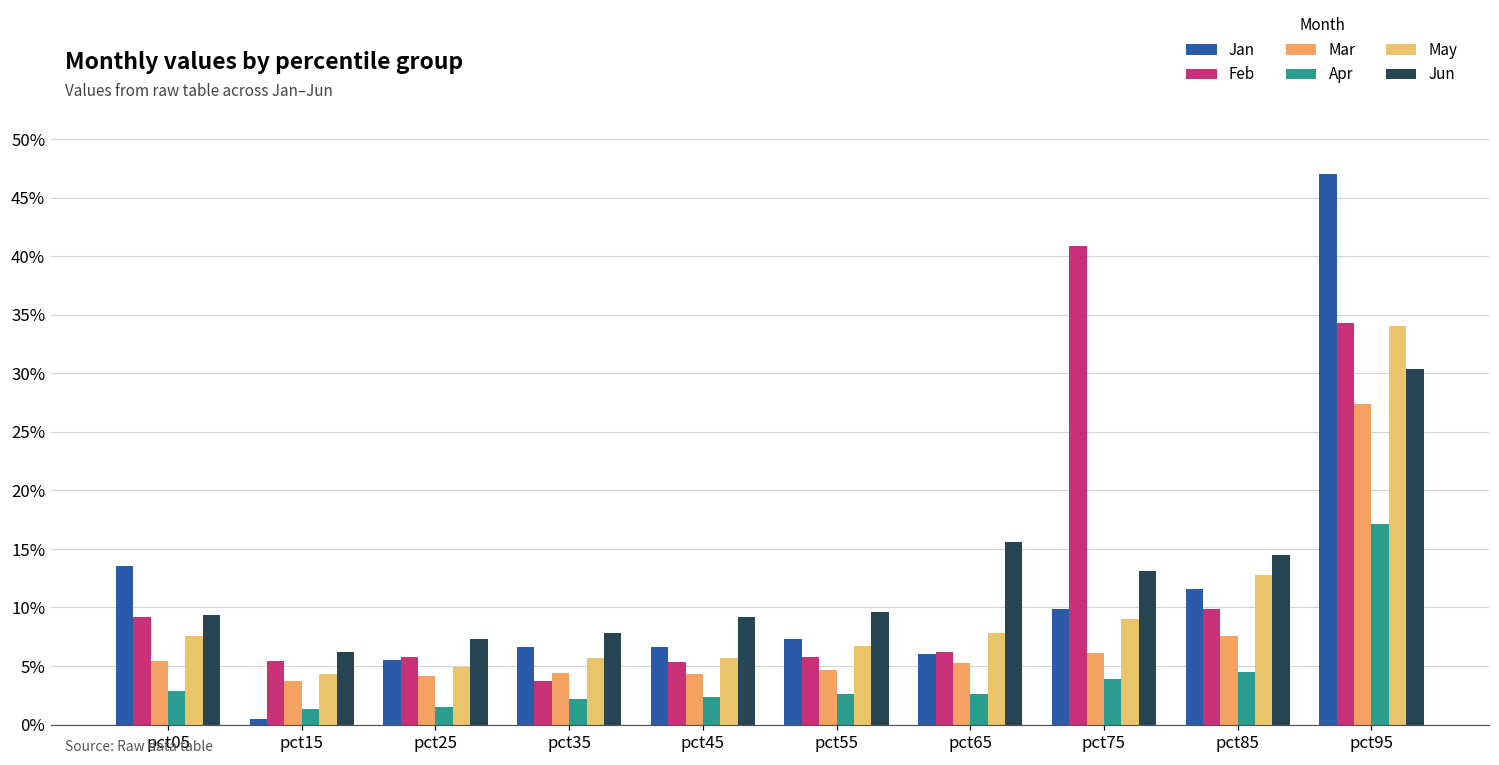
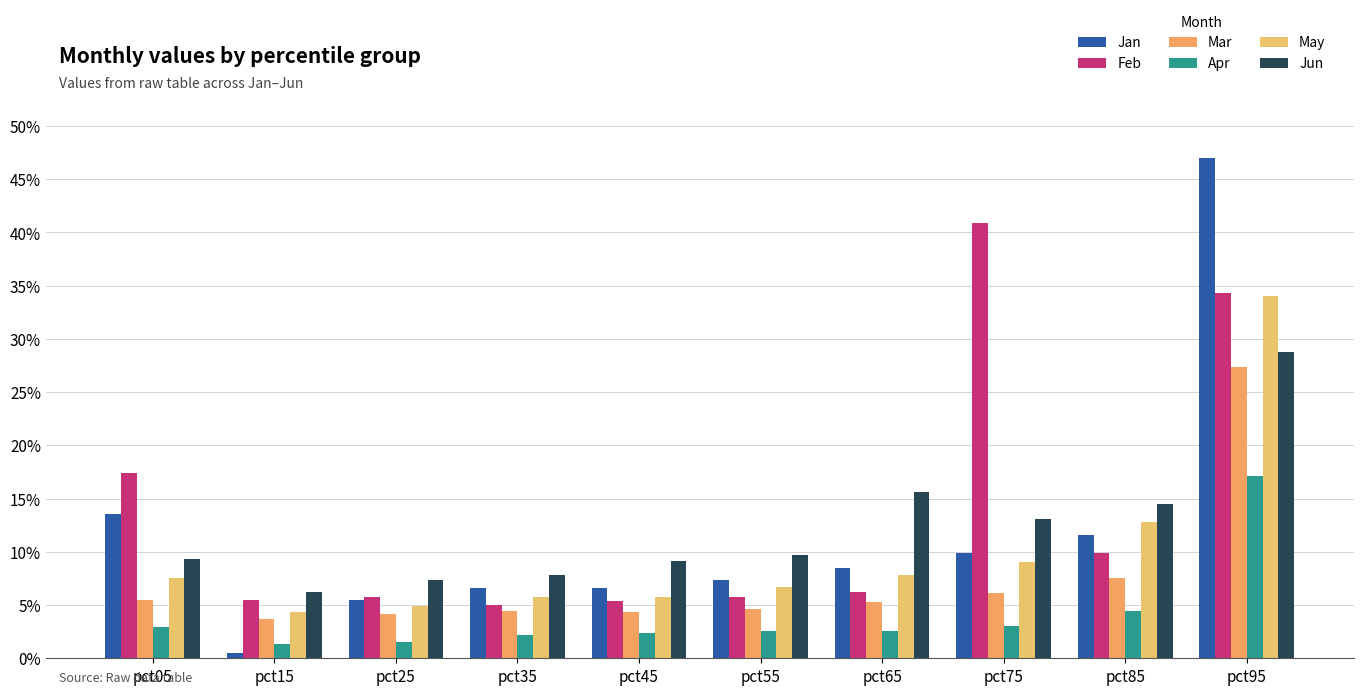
  {
    "Jan": {
      "pct05": "13.6%",
      "pct15": "0.5%",
      "pct25": "5.5%",
      "pct35": "6.6%",
      "pct45": "6.6%",
      "pct55": "7.3%",
-     "pct65": "6.0%",
+     "pct65": "8.5%",
      "pct75": "9.9%",
      "pct85": "11.6%",
      "pct95": "47.0%"
    },
    "Feb": {
-     "pct05": "9.2%",
+     "pct05": "17.4%",
      "pct15": "5.5%",
      "pct25": "5.8%",
-     "pct35": "3.8%",
+     "pct35": "5.0%",
      "pct45": "5.4%",
      "pct55": "5.8%",
      "pct65": "6.2%",
      "pct75": "40.9%",
      "pct85": "9.8%",
      "pct95": "34.3%"
    },
    "Apr": {
      "pct05": "2.9%",
      "pct15": "1.3%",
      "pct25": "1.5%",
      "pct35": "2.2%",
      "pct45": "2.4%",
      "pct55": "2.6%",
      "pct65": "2.6%",
-     "pct75": "3.9%",
+     "pct75": "3.0%",
      "pct85": "4.5%",
      "pct95": "17.1%"
    },
    "Jun": {
      "pct05": "9.3%",
      "pct15": "6.2%",
      "pct25": "7.3%",
      "pct35": "7.8%",
      "pct45": "9.2%",
      "pct55": "9.7%",
      "pct65": "15.6%",
      "pct75": "13.1%",
      "pct85": "14.5%",
-     "pct95": "30.4%"
+     "pct95": "28.7%"
    }
  }
